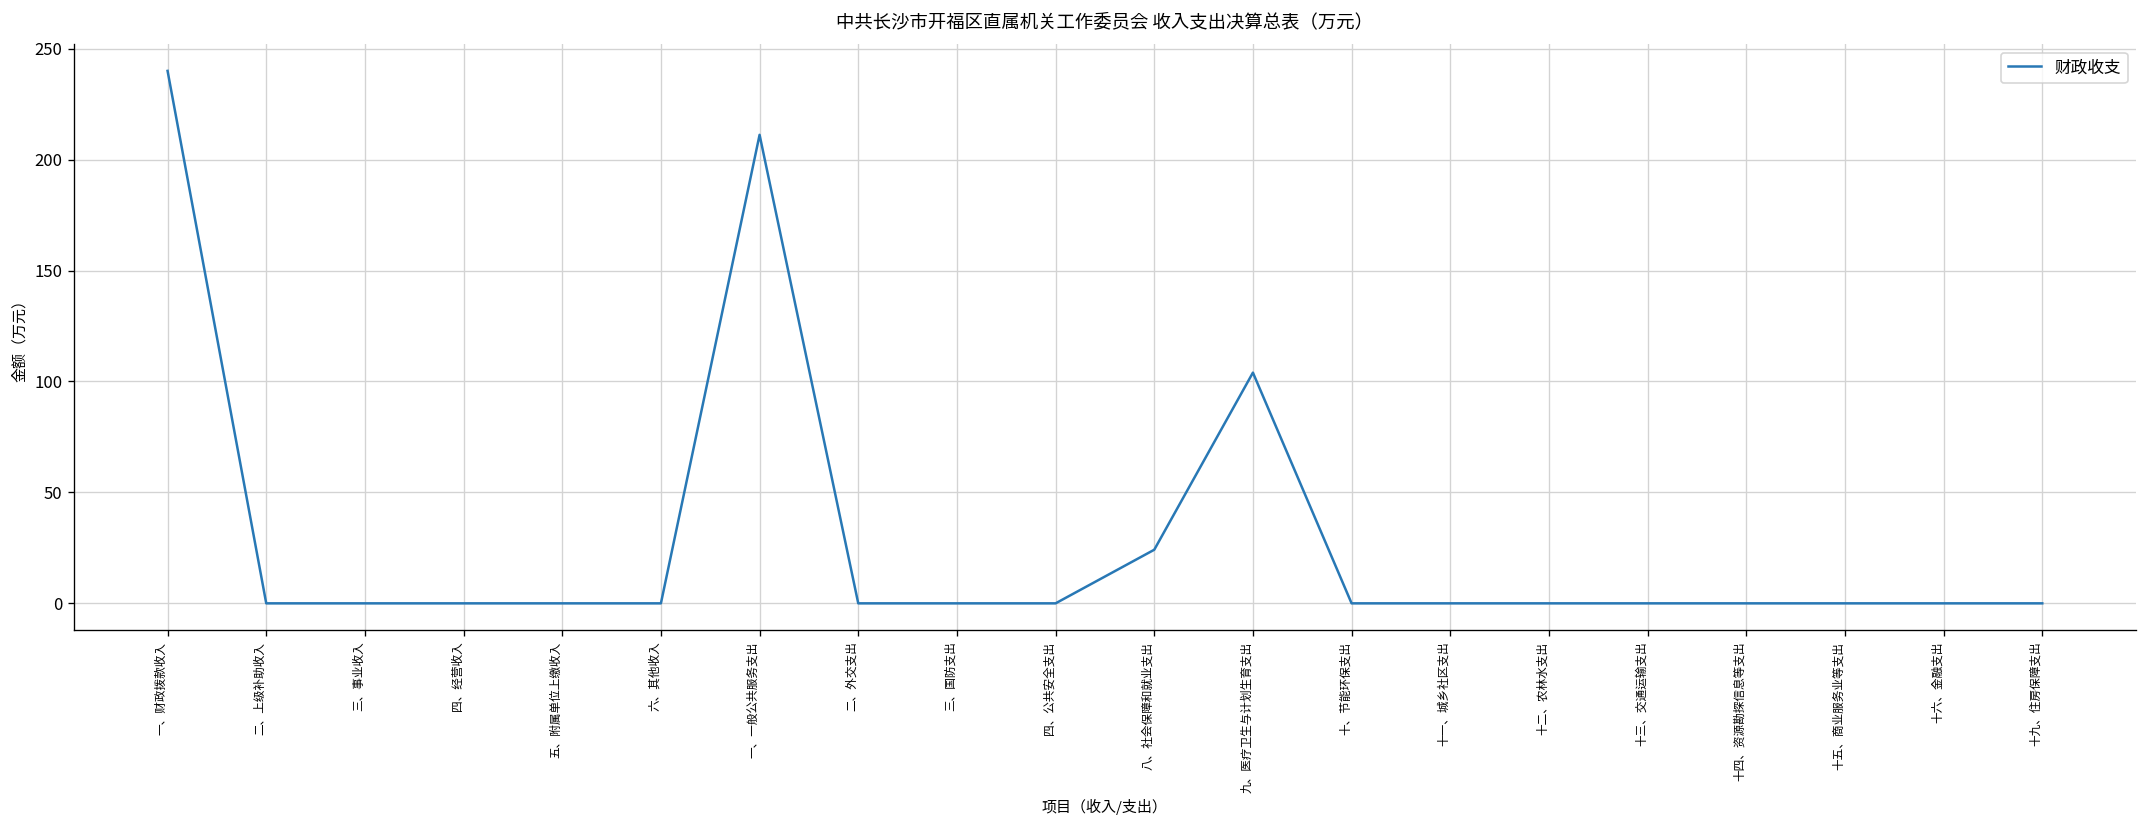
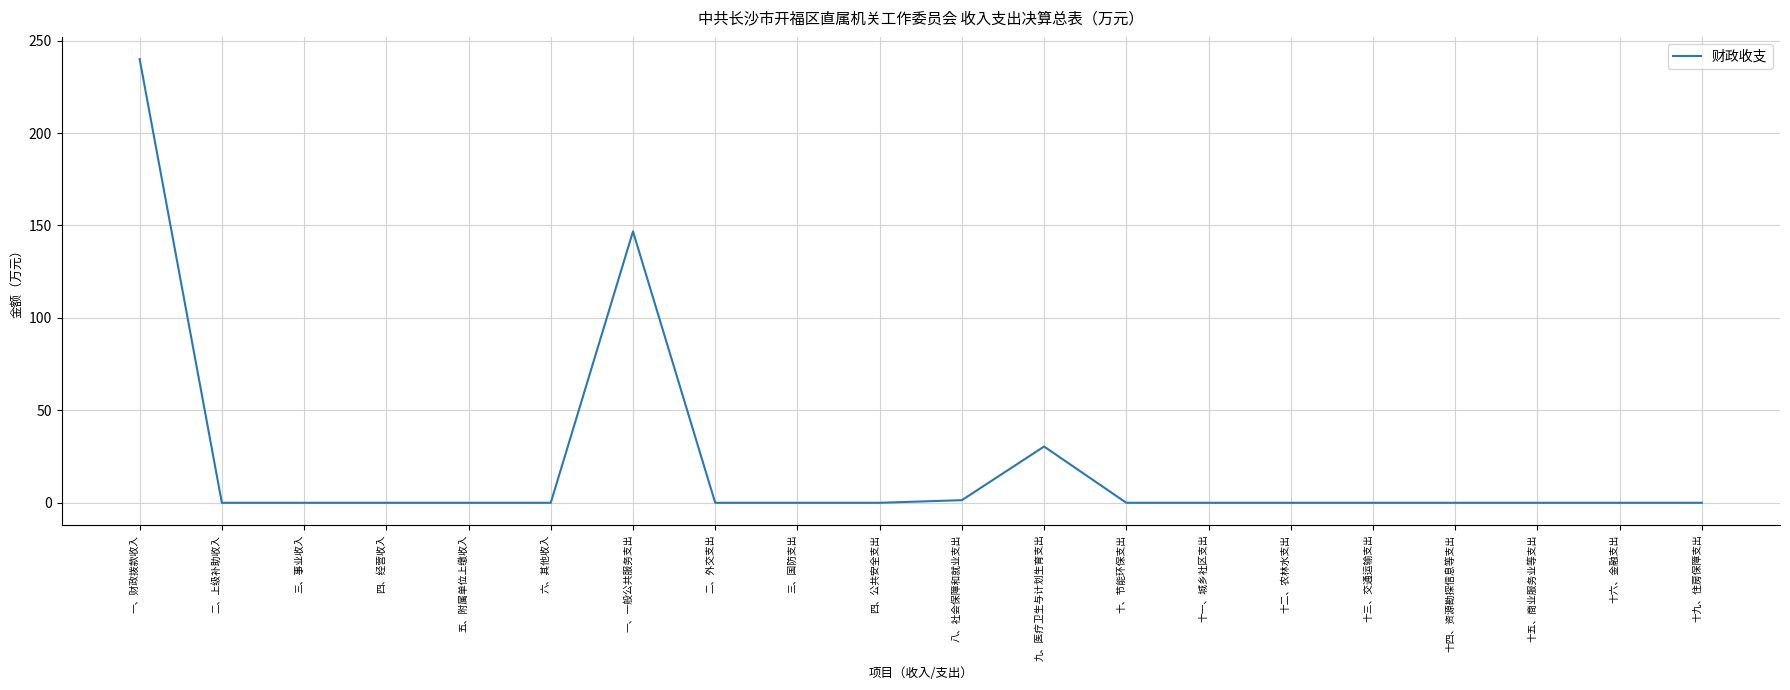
  {
    "一、财政拨款收入": 240,
    "二、上级补助收入": 0,
    "三、事业收入": 0,
    "四、经营收入": 0,
    "五、附属单位上缴收入": 0,
    "六、其他收入": 0,
-   "一、一般公共服务支出": 211,
+   "一、一般公共服务支出": 147,
    "二、外交支出": 0,
    "三、国防支出": 0,
    "四、公共安全支出": 0,
-   "八、社会保障和就业支出": 24,
-   "九、医疗卫生与计划生育支出": 104,
+   "八、社会保障和就业支出": 1,
+   "九、医疗卫生与计划生育支出": 30,
    "十、节能环保支出": 0,
    "十一、城乡社区支出": 0,
    "十二、农林水支出": 0,
    "十三、交通运输支出": 0,
    "十四、资源勘探信息等支出": 0,
    "十五、商业服务业等支出": 0,
    "十六、金融支出": 0,
    "十九、住房保障支出": 0
  }
